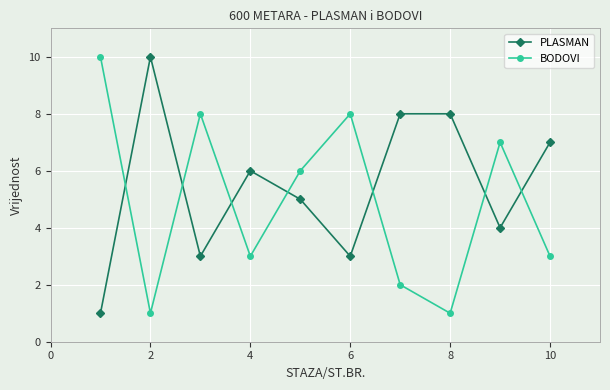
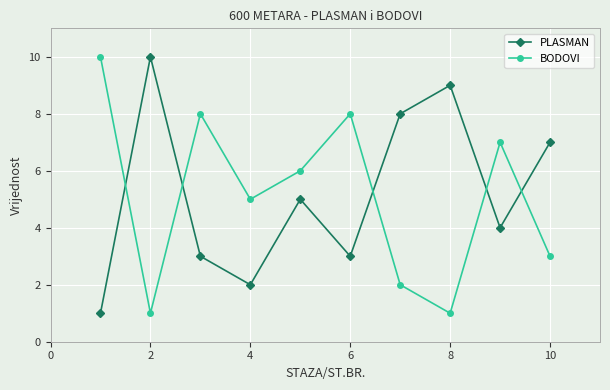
  {
    "PLASMAN": {
      "2": 10,
-     "4": 6,
+     "4": 2,
      "6": 3,
-     "8": 8,
+     "8": 9,
      "10": 7
    },
    "BODOVI": {
      "2": 1,
-     "4": 3,
+     "4": 5,
      "6": 8,
      "8": 1,
      "10": 3
    }
  }
